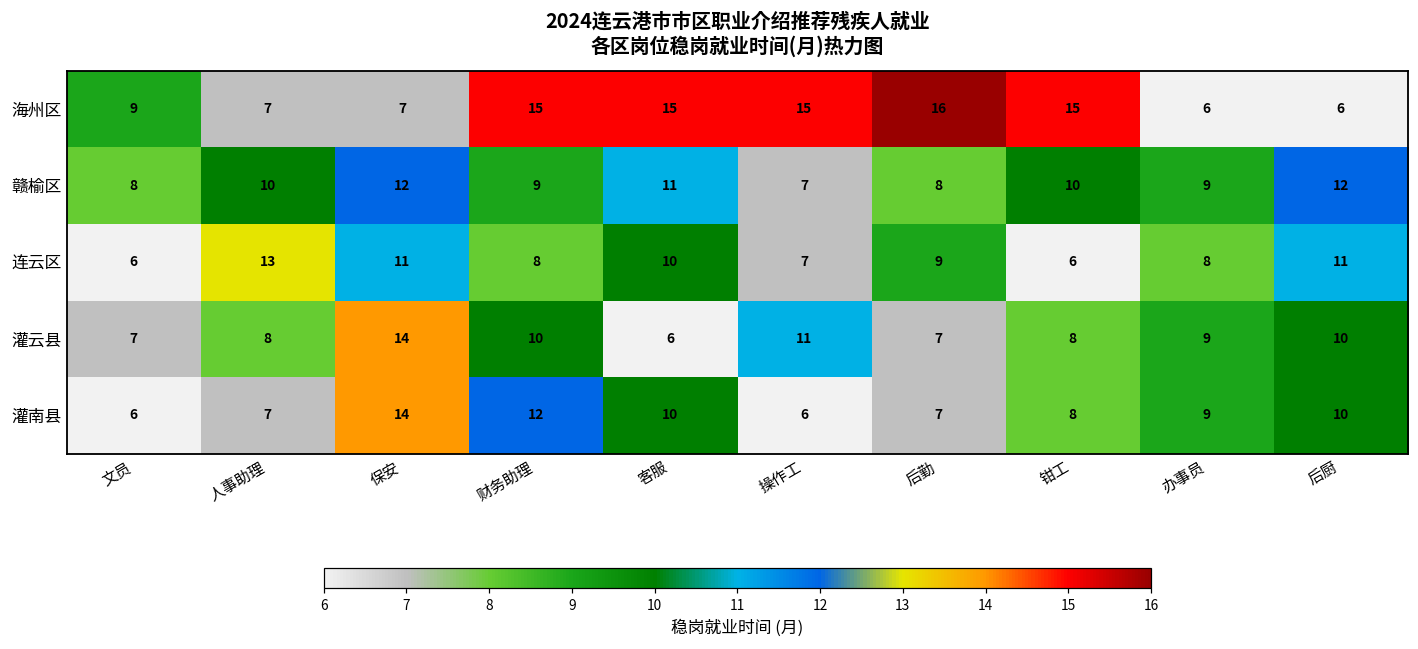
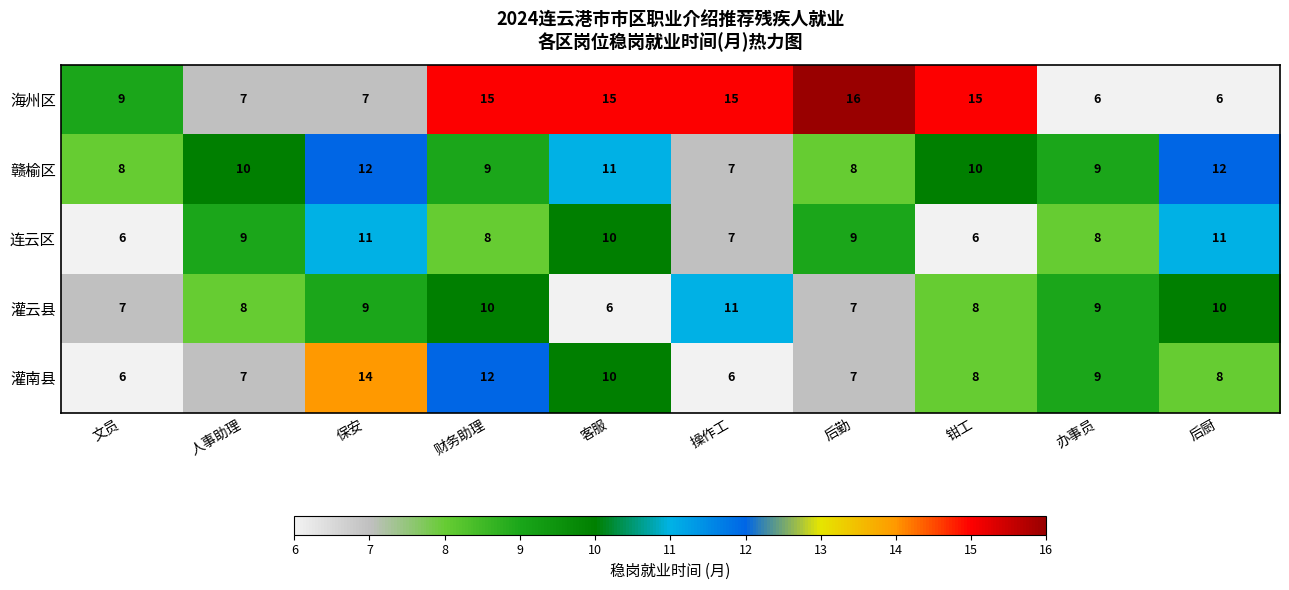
  {
    "海州区": {
      "文员": 9,
      "人事助理": 7,
      "保安": 7,
      "财务助理": 15,
      "客服": 15,
      "操作工": 15,
      "后勤": 16,
      "钳工": 15,
      "办事员": 6,
      "后厨": 6
    },
    "赣榆区": {
      "文员": 8,
      "人事助理": 10,
      "保安": 12,
      "财务助理": 9,
      "客服": 11,
      "操作工": 7,
      "后勤": 8,
      "钳工": 10,
      "办事员": 9,
      "后厨": 12
    },
    "连云区": {
      "文员": 6,
-     "人事助理": 13,
+     "人事助理": 9,
      "保安": 11,
      "财务助理": 8,
      "客服": 10,
      "操作工": 7,
      "后勤": 9,
      "钳工": 6,
      "办事员": 8,
      "后厨": 11
    },
    "灌云县": {
      "文员": 7,
      "人事助理": 8,
-     "保安": 14,
+     "保安": 9,
      "财务助理": 10,
      "客服": 6,
      "操作工": 11,
      "后勤": 7,
      "钳工": 8,
      "办事员": 9,
      "后厨": 10
    },
    "灌南县": {
      "文员": 6,
      "人事助理": 7,
      "保安": 14,
      "财务助理": 12,
      "客服": 10,
      "操作工": 6,
      "后勤": 7,
      "钳工": 8,
      "办事员": 9,
-     "后厨": 10
+     "后厨": 8
    }
  }
